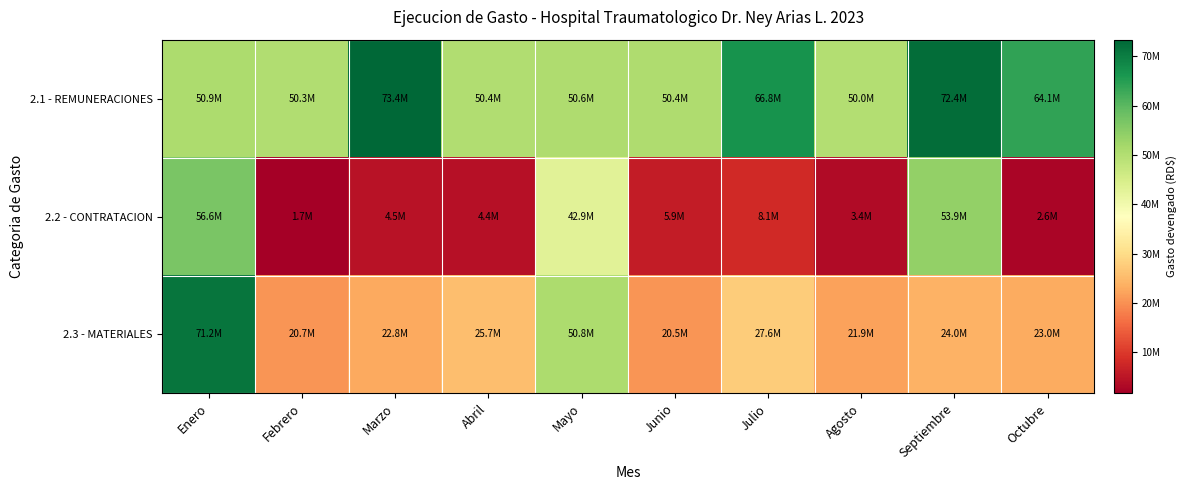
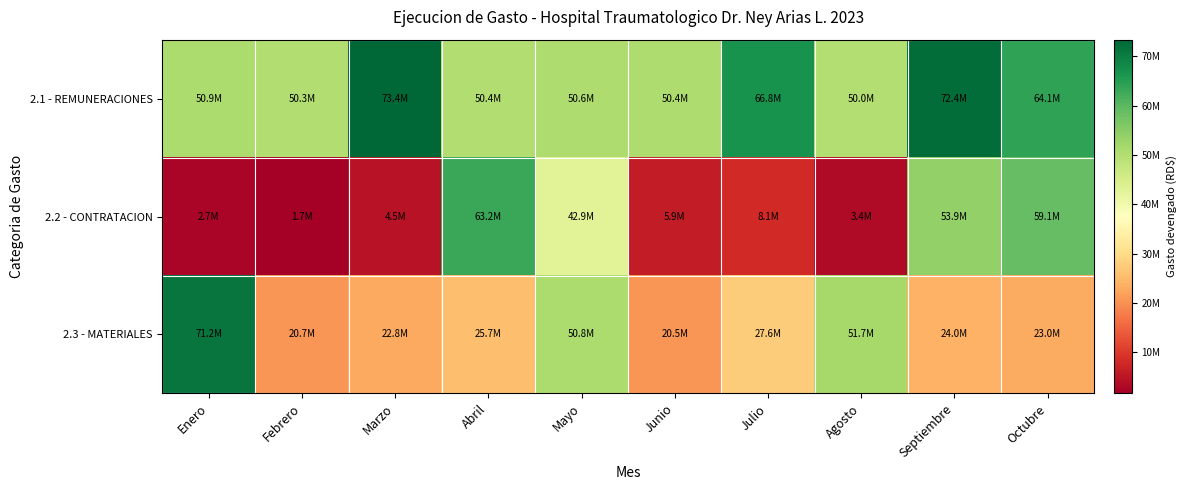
  {
    "2.1 - REMUNERACIONES": {
      "Enero": "50.9M",
      "Febrero": "50.3M",
      "Marzo": "73.4M",
      "Abril": "50.4M",
      "Mayo": "50.6M",
      "Junio": "50.4M",
      "Julio": "66.8M",
      "Agosto": "50.0M",
      "Septiembre": "72.4M",
      "Octubre": "64.1M"
    },
    "2.2 - CONTRATACION": {
-     "Enero": "56.6M",
+     "Enero": "2.7M",
      "Febrero": "1.7M",
      "Marzo": "4.5M",
-     "Abril": "4.4M",
+     "Abril": "63.2M",
      "Mayo": "42.9M",
      "Junio": "5.9M",
      "Julio": "8.1M",
      "Agosto": "3.4M",
      "Septiembre": "53.9M",
-     "Octubre": "2.6M"
+     "Octubre": "59.1M"
    },
    "2.3 - MATERIALES": {
      "Enero": "71.2M",
      "Febrero": "20.7M",
      "Marzo": "22.8M",
      "Abril": "25.7M",
      "Mayo": "50.8M",
      "Junio": "20.5M",
      "Julio": "27.6M",
-     "Agosto": "21.9M",
+     "Agosto": "51.7M",
      "Septiembre": "24.0M",
      "Octubre": "23.0M"
    }
  }
